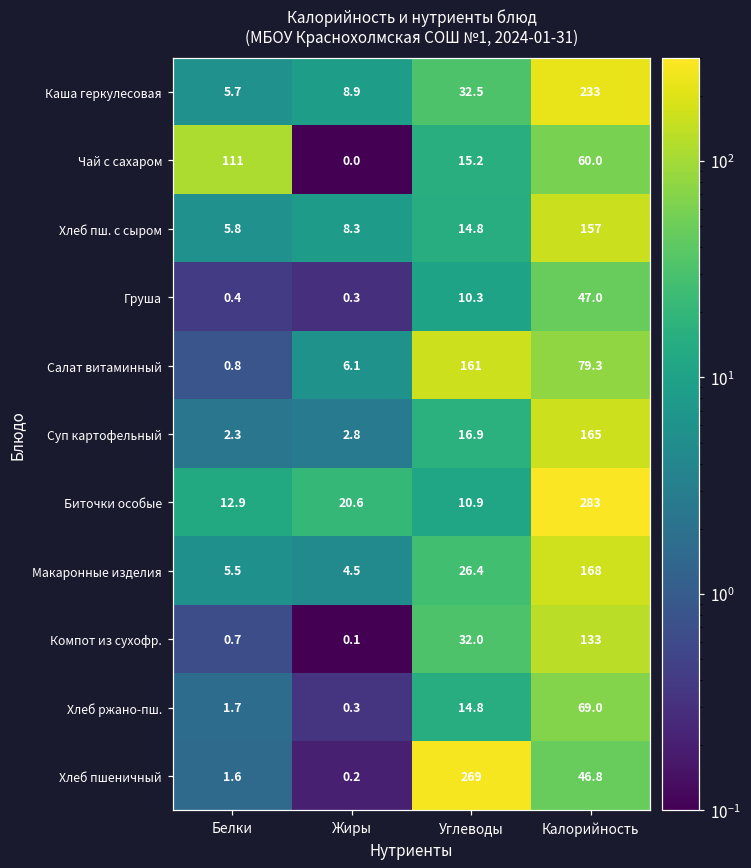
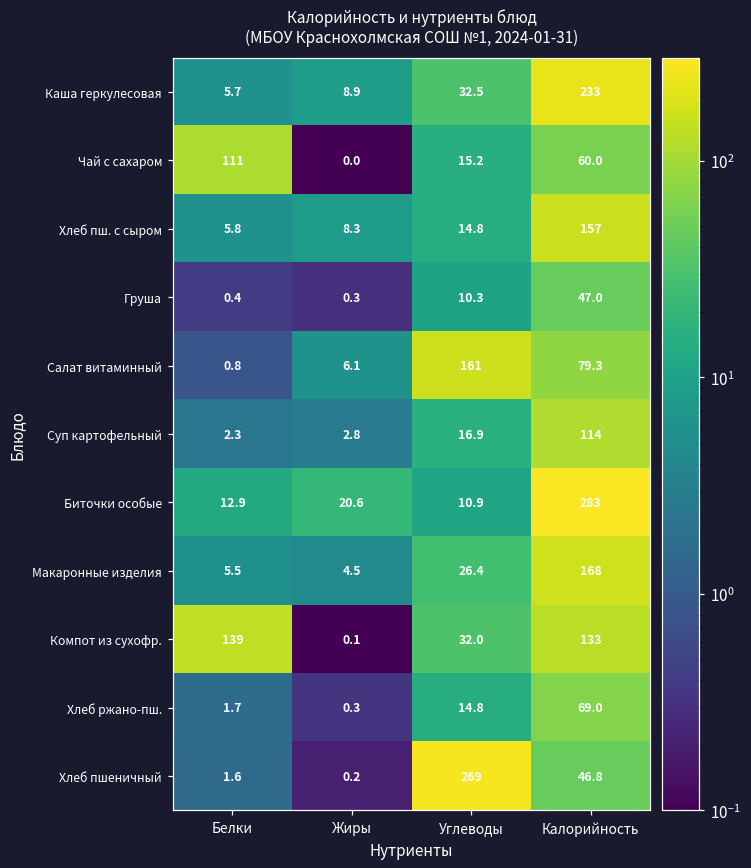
  {
    "Каша геркулесовая": {
      "Белки": 5.7,
      "Жиры": 8.9,
      "Углеводы": 32.5,
      "Калорийность": 233
    },
    "Чай с сахаром": {
      "Белки": 111,
      "Жиры": 0.0,
      "Углеводы": 15.2,
      "Калорийность": 60.0
    },
    "Хлеб пш. с сыром": {
      "Белки": 5.8,
      "Жиры": 8.3,
      "Углеводы": 14.8,
      "Калорийность": 157
    },
    "Груша": {
      "Белки": 0.4,
      "Жиры": 0.3,
      "Углеводы": 10.3,
      "Калорийность": 47.0
    },
    "Салат витаминный": {
      "Белки": 0.8,
      "Жиры": 6.1,
      "Углеводы": 161,
      "Калорийность": 79.3
    },
    "Суп картофельный": {
      "Белки": 2.3,
      "Жиры": 2.8,
      "Углеводы": 16.9,
-     "Калорийность": 165
+     "Калорийность": 114
    },
    "Биточки особые": {
      "Белки": 12.9,
      "Жиры": 20.6,
      "Углеводы": 10.9,
      "Калорийность": 283
    },
    "Макаронные изделия": {
      "Белки": 5.5,
      "Жиры": 4.5,
      "Углеводы": 26.4,
      "Калорийность": 168
    },
    "Компот из сухофр.": {
-     "Белки": 0.7,
+     "Белки": 139,
      "Жиры": 0.1,
      "Углеводы": 32.0,
      "Калорийность": 133
    },
    "Хлеб ржано-пш.": {
      "Белки": 1.7,
      "Жиры": 0.3,
      "Углеводы": 14.8,
      "Калорийность": 69.0
    },
    "Хлеб пшеничный": {
      "Белки": 1.6,
      "Жиры": 0.2,
      "Углеводы": 269,
      "Калорийность": 46.8
    }
  }
